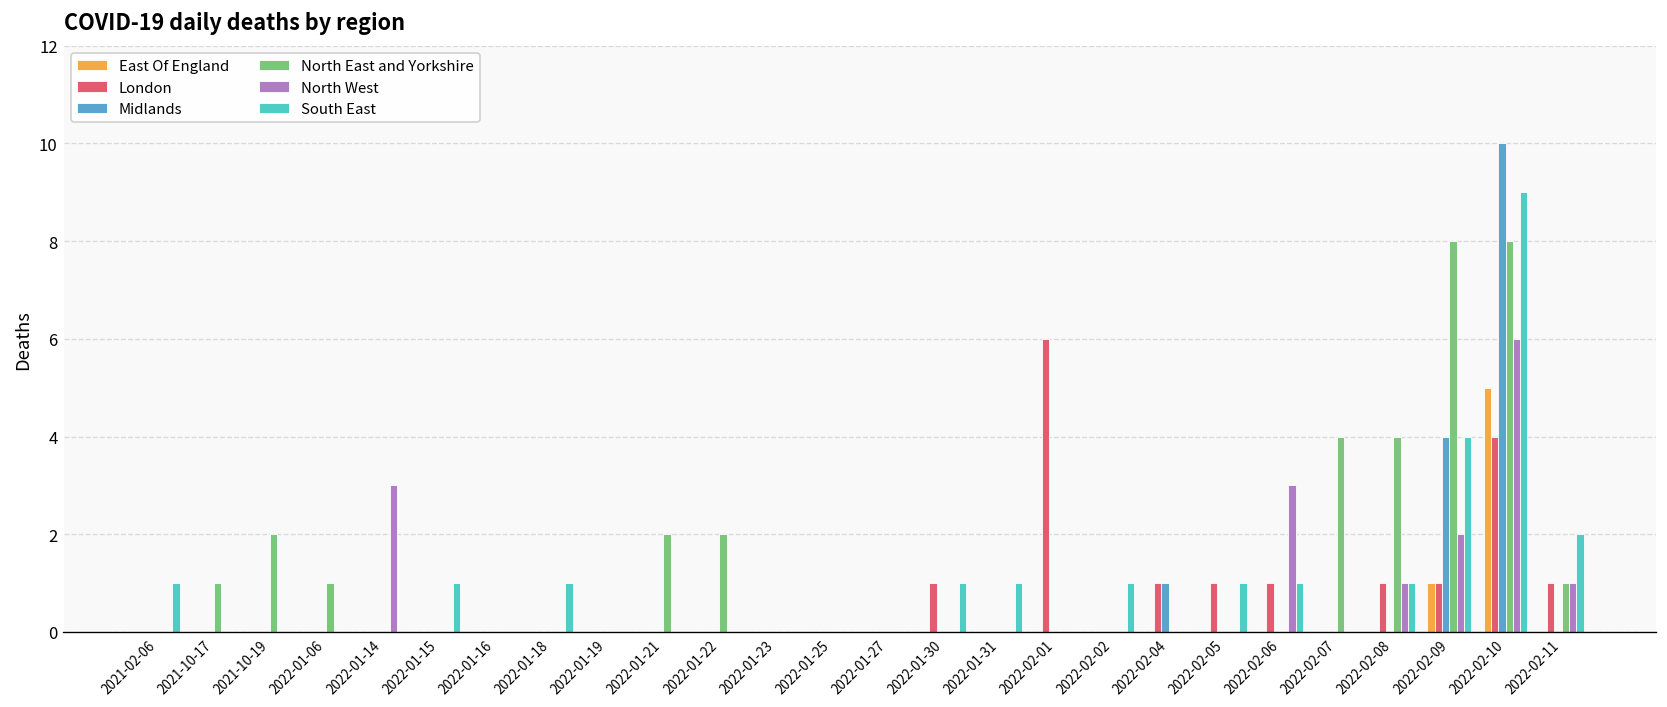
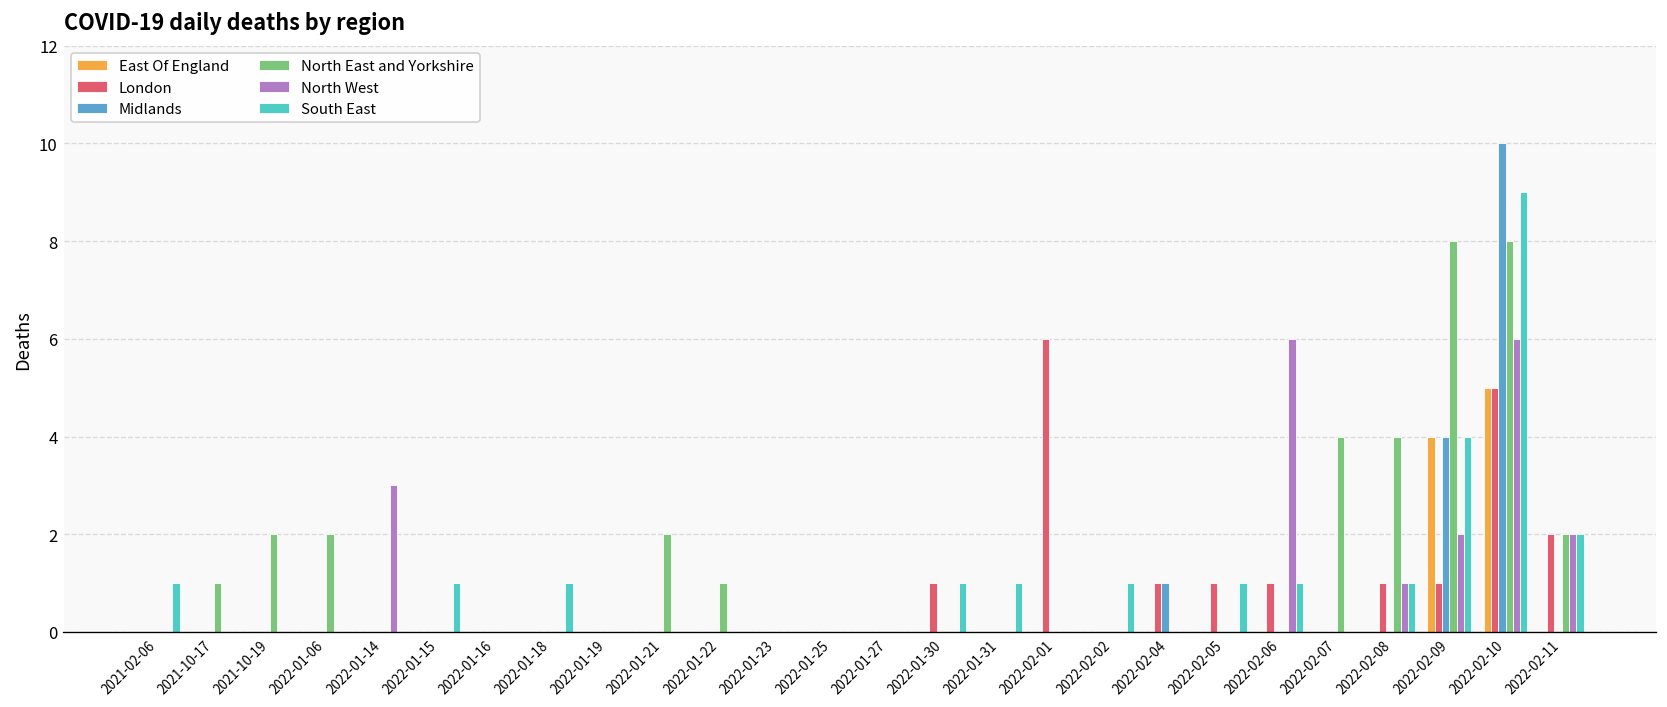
  {
    "East Of England": {
      "2021-02-06": 0,
      "2021-10-17": 0,
      "2021-10-19": 0,
      "2022-01-06": 0,
      "2022-01-14": 0,
      "2022-01-15": 0,
      "2022-01-16": 0,
      "2022-01-18": 0,
      "2022-01-19": 0,
      "2022-01-21": 0,
      "2022-01-22": 0,
      "2022-01-23": 0,
      "2022-01-25": 0,
      "2022-01-27": 0,
      "2022-01-30": 0,
      "2022-01-31": 0,
      "2022-02-01": 0,
      "2022-02-02": 0,
      "2022-02-04": 0,
      "2022-02-05": 0,
      "2022-02-06": 0,
      "2022-02-07": 0,
      "2022-02-08": 0,
-     "2022-02-09": 1,
+     "2022-02-09": 4,
      "2022-02-10": 5,
      "2022-02-11": 0
    },
    "London": {
      "2021-02-06": 0,
      "2021-10-17": 0,
      "2021-10-19": 0,
      "2022-01-06": 0,
      "2022-01-14": 0,
      "2022-01-15": 0,
      "2022-01-16": 0,
      "2022-01-18": 0,
      "2022-01-19": 0,
      "2022-01-21": 0,
      "2022-01-22": 0,
      "2022-01-23": 0,
      "2022-01-25": 0,
      "2022-01-27": 0,
      "2022-01-30": 1,
      "2022-01-31": 0,
      "2022-02-01": 6,
      "2022-02-02": 0,
      "2022-02-04": 1,
      "2022-02-05": 1,
      "2022-02-06": 1,
      "2022-02-07": 0,
      "2022-02-08": 1,
      "2022-02-09": 1,
-     "2022-02-10": 4,
-     "2022-02-11": 1
+     "2022-02-10": 5,
+     "2022-02-11": 2
    },
    "North East and Yorkshire": {
      "2021-02-06": 0,
      "2021-10-17": 1,
      "2021-10-19": 2,
-     "2022-01-06": 1,
+     "2022-01-06": 2,
      "2022-01-14": 0,
      "2022-01-15": 0,
      "2022-01-16": 0,
      "2022-01-18": 0,
      "2022-01-19": 0,
      "2022-01-21": 2,
-     "2022-01-22": 2,
+     "2022-01-22": 1,
      "2022-01-23": 0,
      "2022-01-25": 0,
      "2022-01-27": 0,
      "2022-01-30": 0,
      "2022-01-31": 0,
      "2022-02-01": 0,
      "2022-02-02": 0,
      "2022-02-04": 0,
      "2022-02-05": 0,
      "2022-02-06": 0,
      "2022-02-07": 4,
      "2022-02-08": 4,
      "2022-02-09": 8,
      "2022-02-10": 8,
-     "2022-02-11": 1
+     "2022-02-11": 2
    },
    "North West": {
      "2021-02-06": 0,
      "2021-10-17": 0,
      "2021-10-19": 0,
      "2022-01-06": 0,
      "2022-01-14": 3,
      "2022-01-15": 0,
      "2022-01-16": 0,
      "2022-01-18": 0,
      "2022-01-19": 0,
      "2022-01-21": 0,
      "2022-01-22": 0,
      "2022-01-23": 0,
      "2022-01-25": 0,
      "2022-01-27": 0,
      "2022-01-30": 0,
      "2022-01-31": 0,
      "2022-02-01": 0,
      "2022-02-02": 0,
      "2022-02-04": 0,
      "2022-02-05": 0,
-     "2022-02-06": 3,
+     "2022-02-06": 6,
      "2022-02-07": 0,
      "2022-02-08": 1,
      "2022-02-09": 2,
      "2022-02-10": 6,
-     "2022-02-11": 1
+     "2022-02-11": 2
    }
  }
